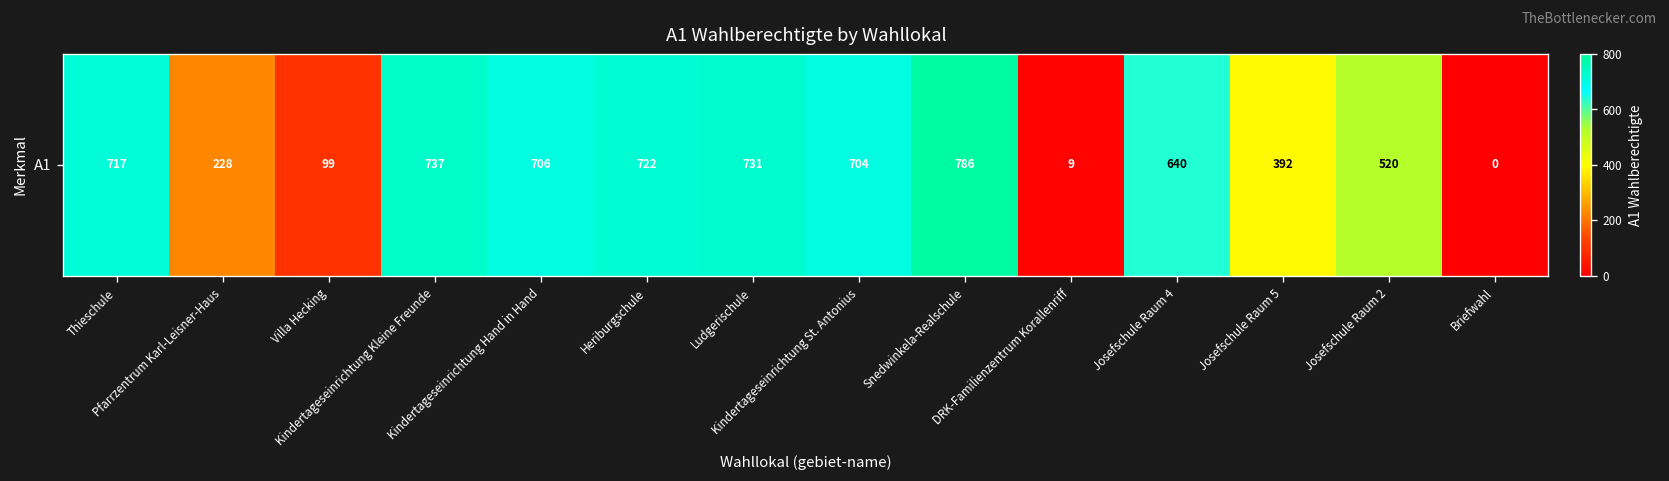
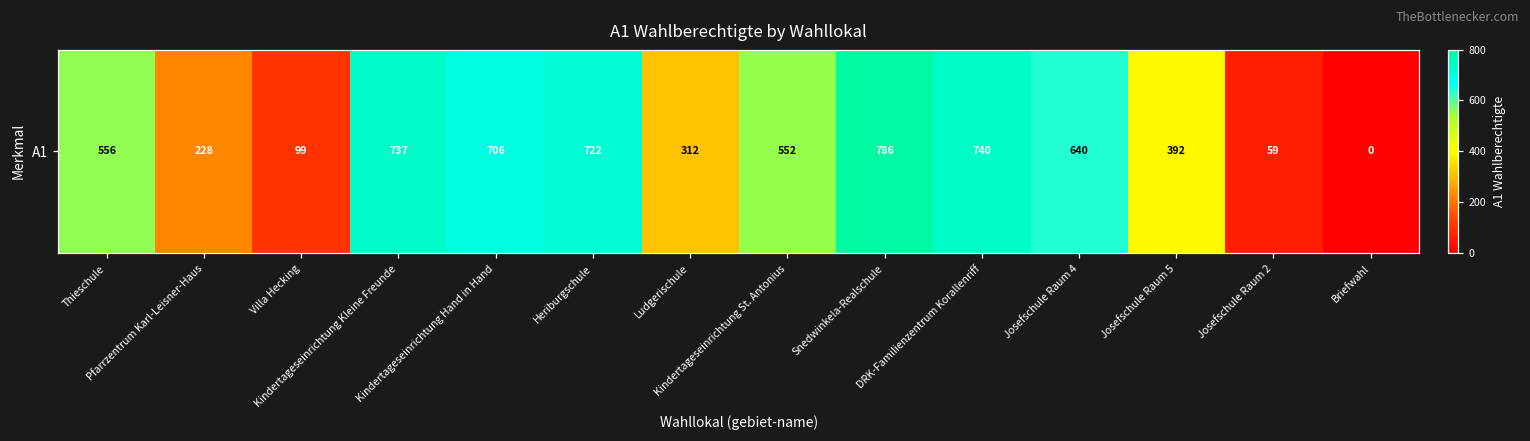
  {
    "A1": {
-     "Thieschule": 717,
+     "Thieschule": 556,
      "Pfarrzentrum Karl-Leisner-Haus": 228,
      "Villa Hecking": 99,
      "Kindertageseinrichtung Kleine Freunde": 737,
      "Kindertageseinrichtung Hand in Hand": 706,
      "Heriburgschule": 722,
-     "Ludgerischule": 731,
-     "Kindertageseinrichtung St. Antonius": 704,
+     "Ludgerischule": 312,
+     "Kindertageseinrichtung St. Antonius": 552,
      "Snedwinkela-Realschule": 786,
-     "DRK-Familienzentrum Korallenriff": 9,
+     "DRK-Familienzentrum Korallenriff": 740,
      "Josefschule Raum 4": 640,
      "Josefschule Raum 5": 392,
-     "Josefschule Raum 2": 520,
+     "Josefschule Raum 2": 59,
      "Briefwahl": 0
    }
  }
